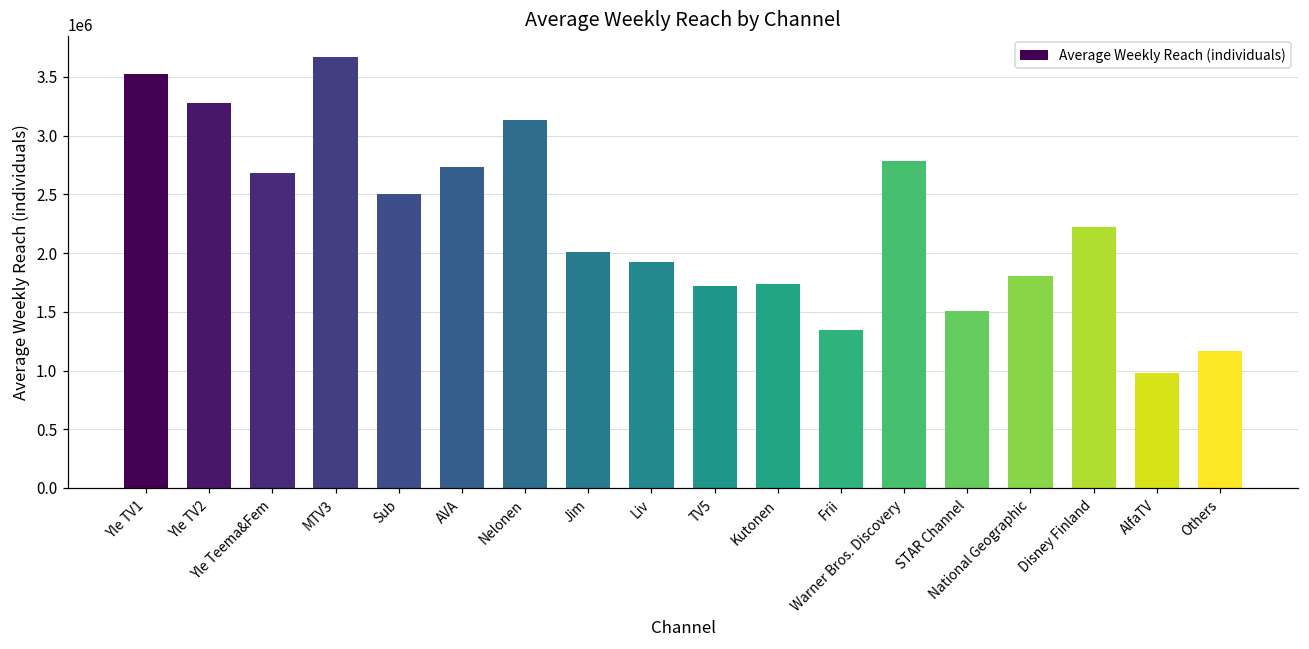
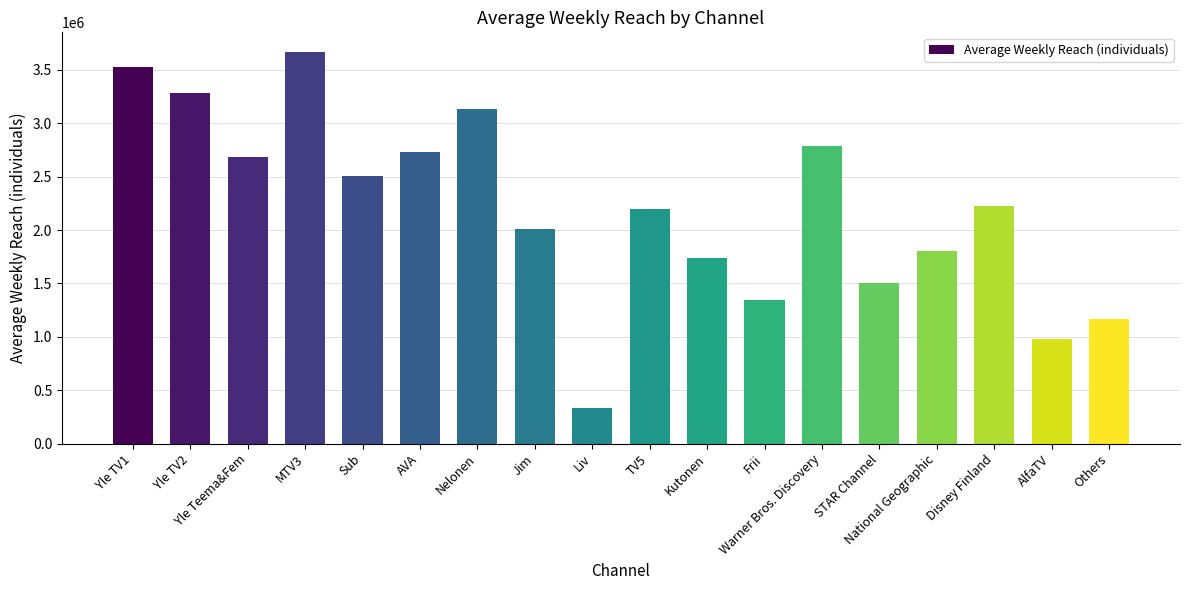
  {
    "Yle TV1": 3520000,
    "Yle TV2": 3280000,
    "Yle Teema&Fem": 2680000,
    "MTV3": 3670000,
    "Sub": 2510000,
    "AVA": 2730000,
    "Nelonen": 3130000,
    "Jim": 2010000,
-   "Liv": 1920000,
-   "TV5": 1720000,
+   "Liv": 330000,
+   "TV5": 2200000,
    "Kutonen": 1740000,
    "Frii": 1350000,
    "Warner Bros. Discovery": 2790000,
    "STAR Channel": 1500000,
    "National Geographic": 1800000,
    "Disney Finland": 2220000,
    "AlfaTV": 980000,
    "Others": 1160000
  }
